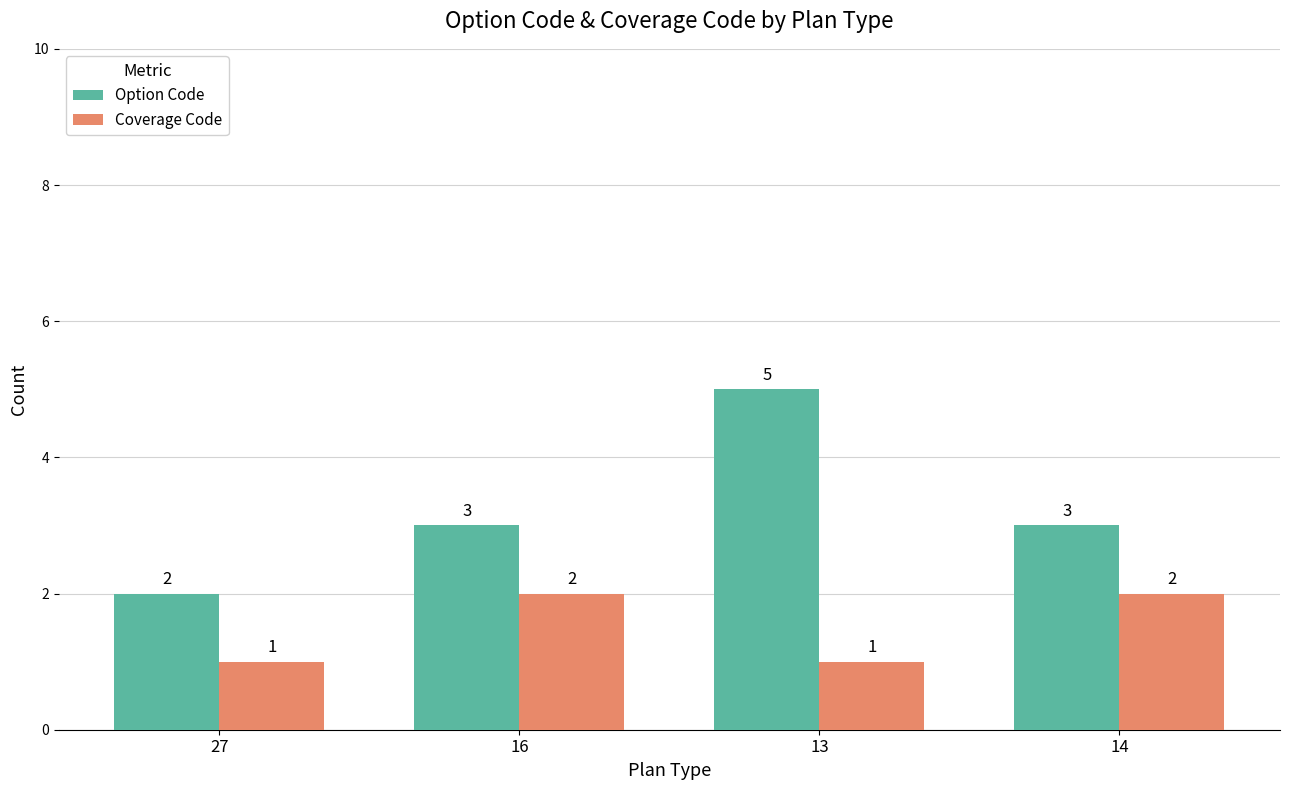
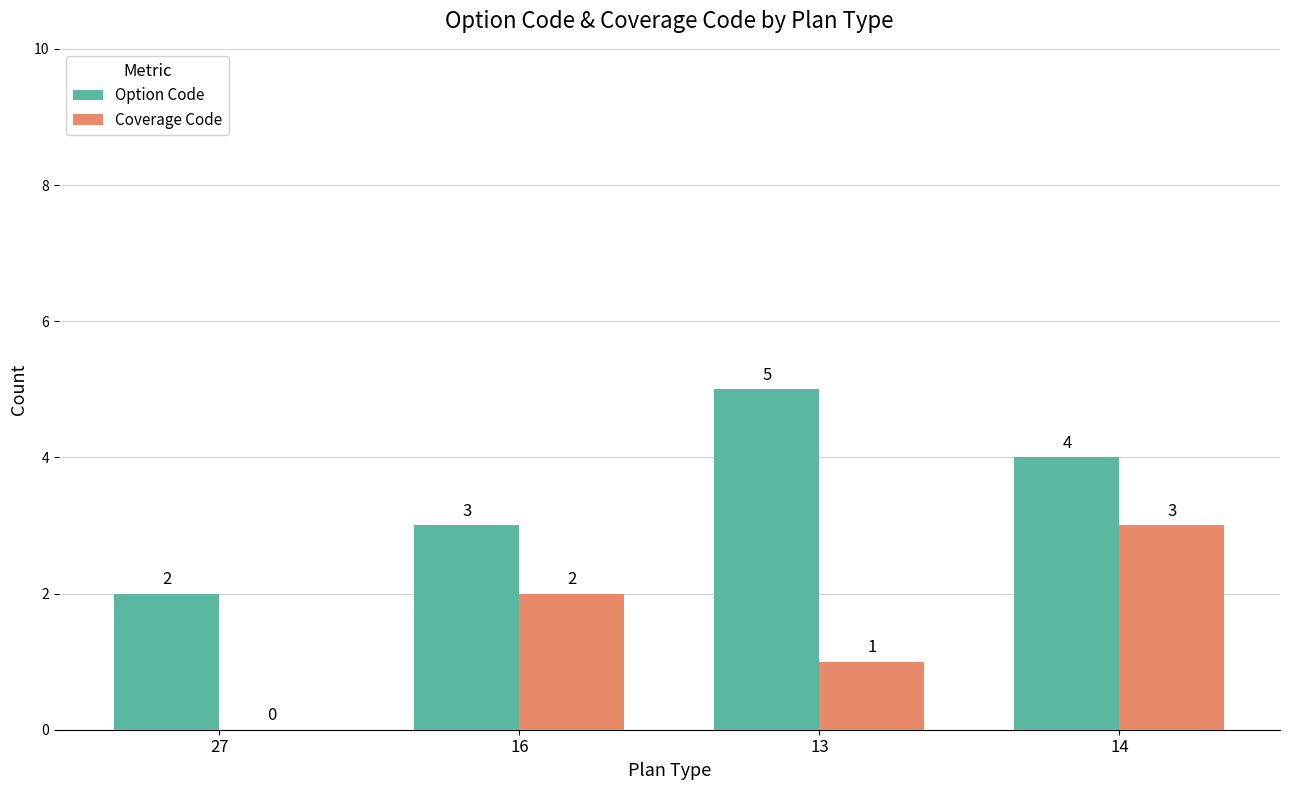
  {
    "Option Code": {
      "27": 2,
      "16": 3,
      "13": 5,
-     "14": 3
+     "14": 4
    },
    "Coverage Code": {
-     "27": 1,
+     "27": 0,
      "16": 2,
      "13": 1,
-     "14": 2
+     "14": 3
    }
  }
